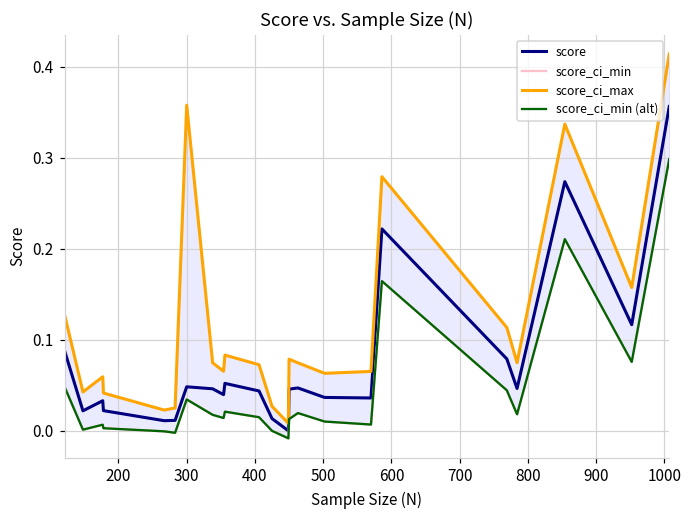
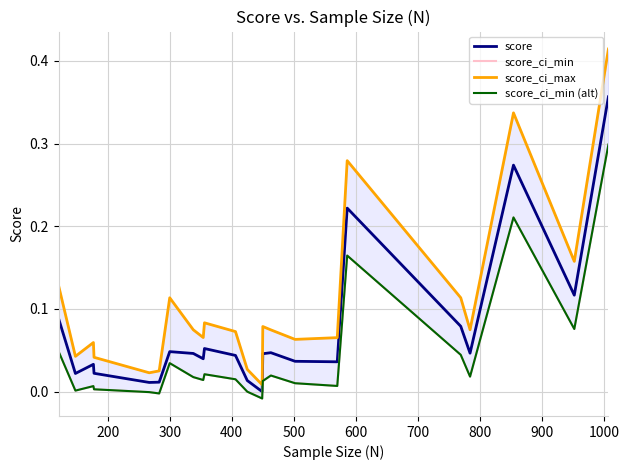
  {
    "score": {
      "300": 0.05
    },
    "score_ci_min (alt)": {
      "300": 0.03
    },
    "score_ci_max": {
-     "300": 0.36
+     "300": 0.11
    }
  }
